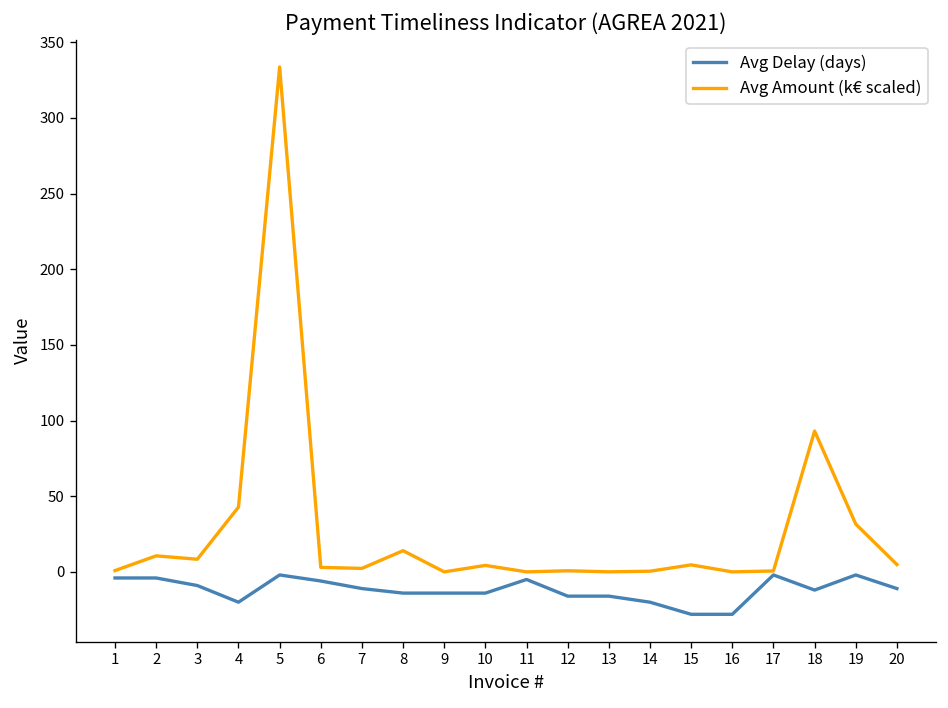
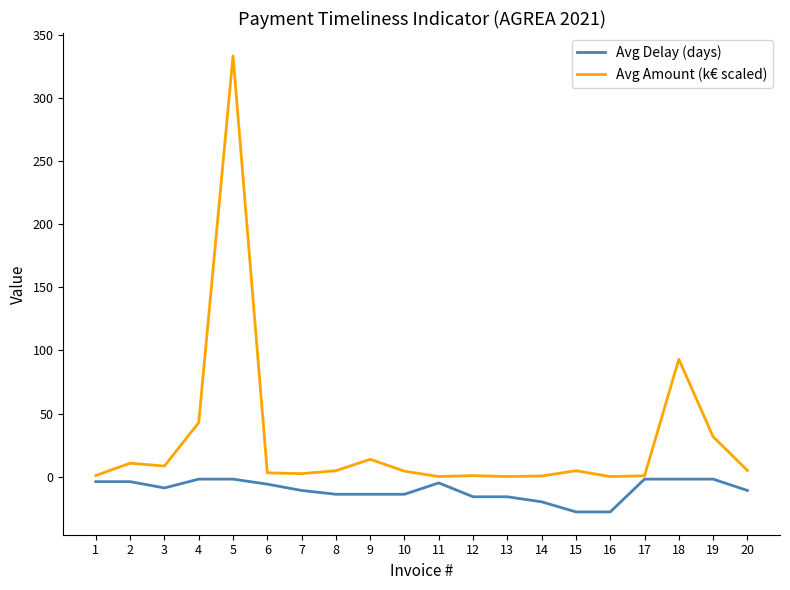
  {
    "Avg Delay (days)": {
      "1": -4,
      "2": -4,
      "3": -9,
-     "4": -20,
+     "4": -2,
      "5": -2,
      "6": -6,
      "7": -11,
      "8": -14,
      "9": -14,
      "10": -14,
      "11": -5,
      "12": -16,
      "13": -16,
      "14": -20,
      "15": -28,
      "16": -28,
      "17": -2,
-     "18": -12,
+     "18": -2,
      "19": -2,
      "20": -11
    },
    "Avg Amount (k€ scaled)": {
      "1": 1,
      "2": 11,
      "3": 8,
      "4": 43,
      "5": 334,
      "6": 3,
      "7": 2,
-     "8": 14,
-     "9": 0,
+     "8": 5,
+     "9": 14,
      "10": 4,
      "11": 0,
      "12": 1,
      "13": 0,
      "14": 0,
      "15": 5,
      "16": 0,
      "17": 1,
      "18": 93,
      "19": 32,
      "20": 5
    }
  }
